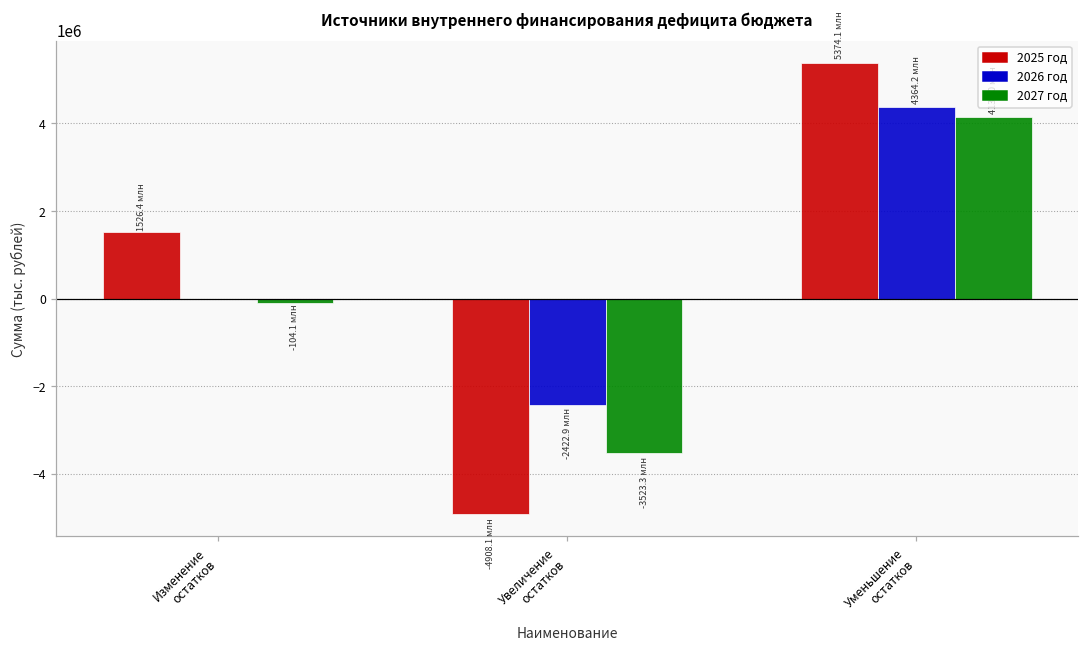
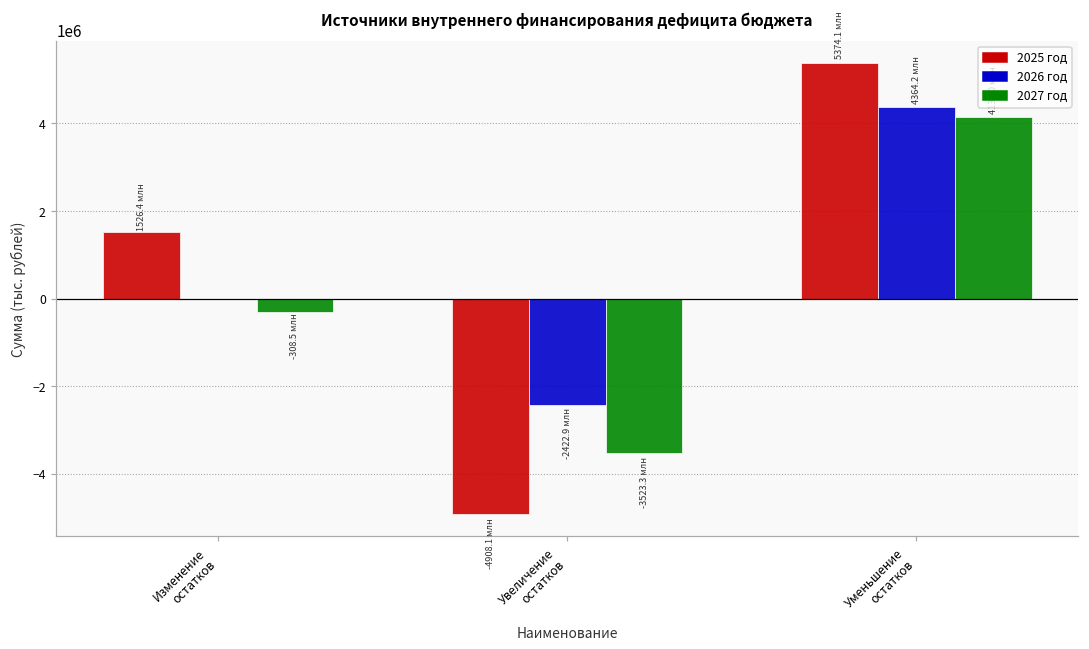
  {
    "2027 год": {
-     "Изменение остатков": -104.1
+     "Изменение остатков": -308.5
    }
  }
